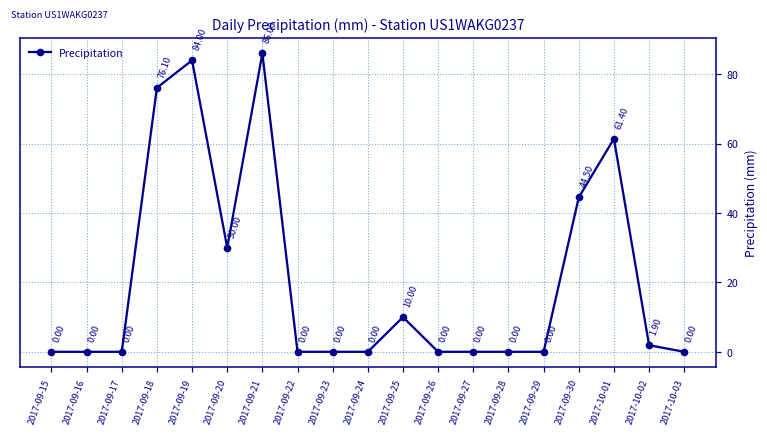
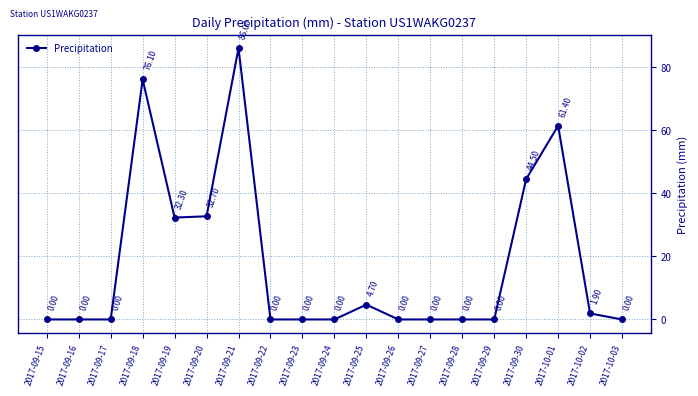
  {
    "2017-09-15": 0.00,
    "2017-09-16": 0.00,
    "2017-09-17": 0.00,
    "2017-09-18": 76.10,
-   "2017-09-19": 84.00,
-   "2017-09-20": 30.00,
+   "2017-09-19": 32.30,
+   "2017-09-20": 32.70,
    "2017-09-21": 86.00,
    "2017-09-22": 0.00,
    "2017-09-23": 0.00,
    "2017-09-24": 0.00,
-   "2017-09-25": 10.00,
+   "2017-09-25": 4.70,
    "2017-09-26": 0.00,
    "2017-09-27": 0.00,
    "2017-09-28": 0.00,
    "2017-09-29": 0.00,
    "2017-09-30": 44.50,
    "2017-10-01": 61.40,
    "2017-10-02": 1.90,
    "2017-10-03": 0.00
  }
